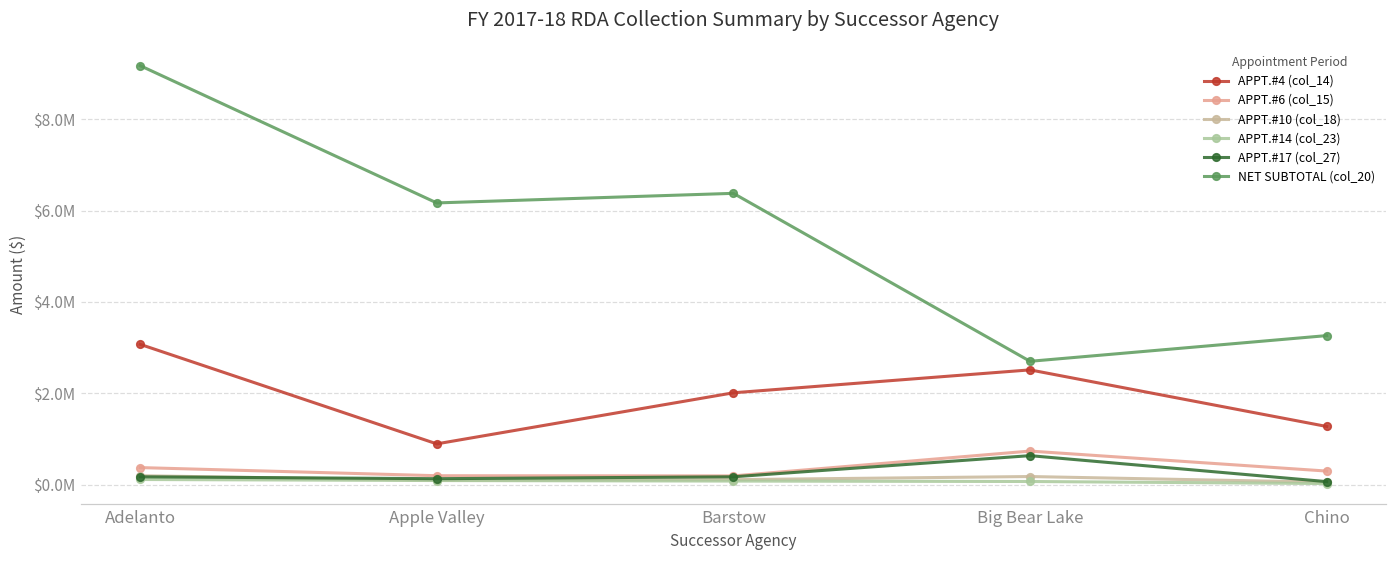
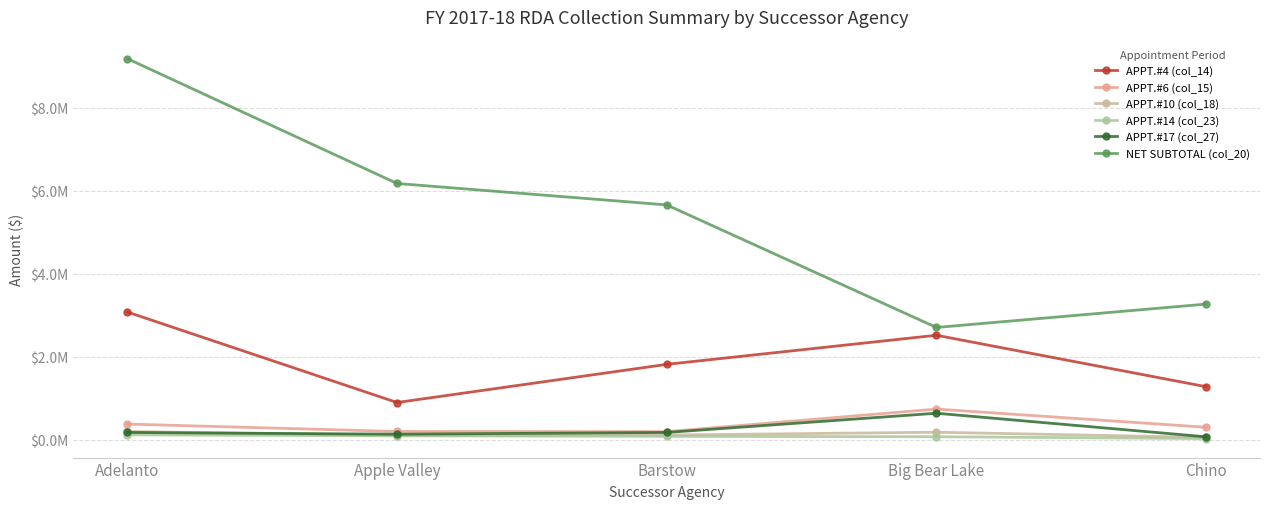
  {
    "APPT.#4 (col_14)": {
      "Adelanto": "$3100000",
      "Apple Valley": "$900000",
-     "Barstow": "$2000000",
+     "Barstow": "$1800000",
      "Big Bear Lake": "$2500000",
      "Chino": "$1300000"
    },
    "APPT.#17 (col_27)": {
      "Big Bear Lake": "$600000"
    },
    "NET SUBTOTAL (col_20)": {
      "Adelanto": "$9200000",
      "Apple Valley": "$6200000",
-     "Barstow": "$6400000",
+     "Barstow": "$5700000",
      "Big Bear Lake": "$2700000",
      "Chino": "$3300000"
    }
  }
